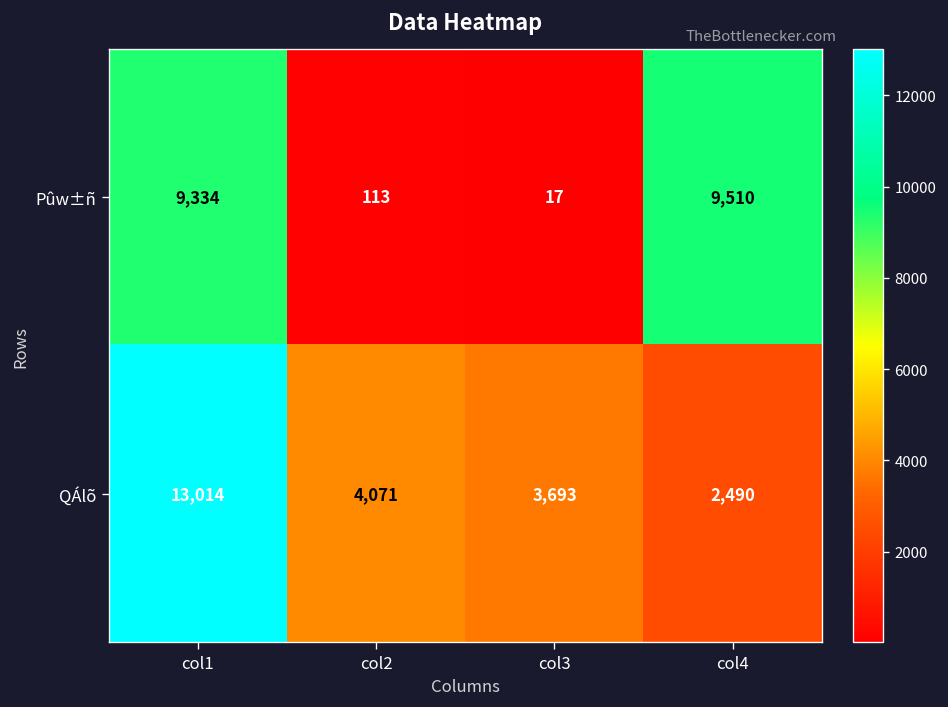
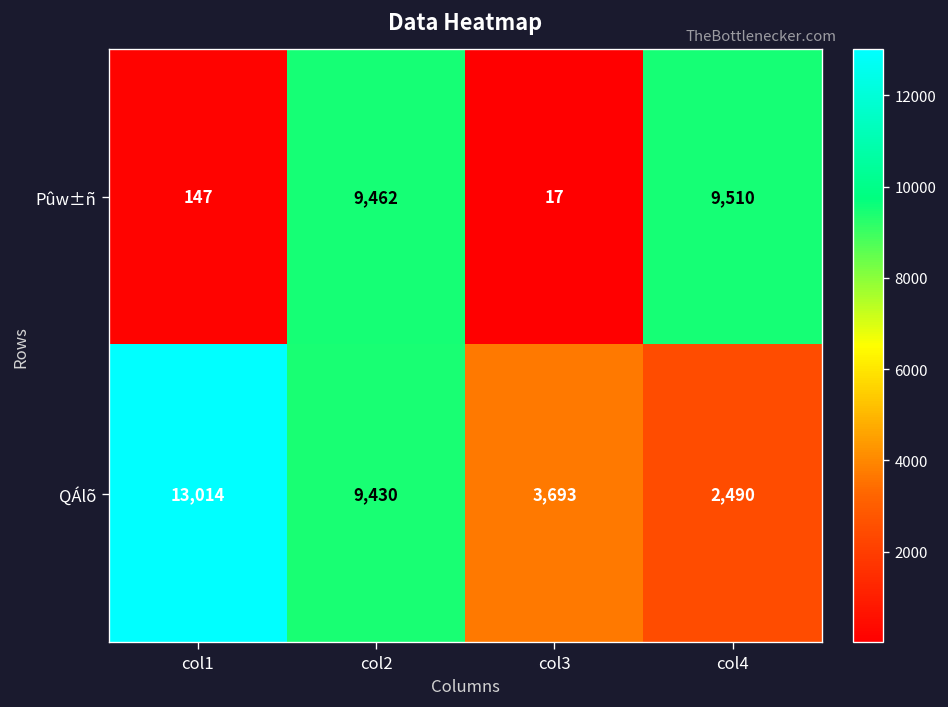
  {
    "Pûw±ñ": {
-     "col1": "9,334",
-     "col2": "113",
+     "col1": "147",
+     "col2": "9,462",
      "col3": "17",
      "col4": "9,510"
    },
    "QÁlõ": {
      "col1": "13,014",
-     "col2": "4,071",
+     "col2": "9,430",
      "col3": "3,693",
      "col4": "2,490"
    }
  }
